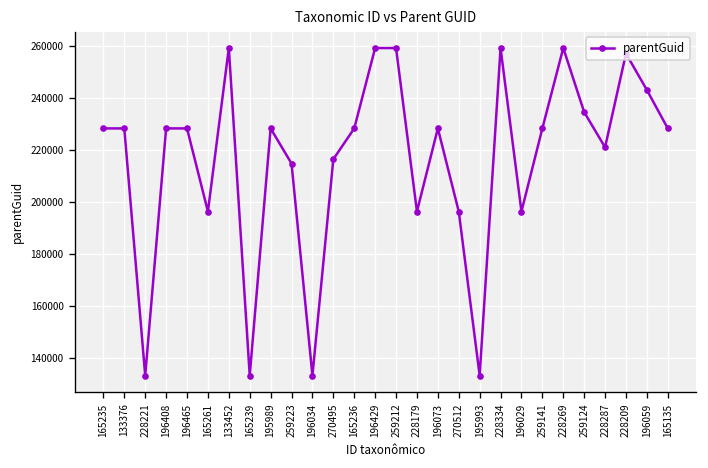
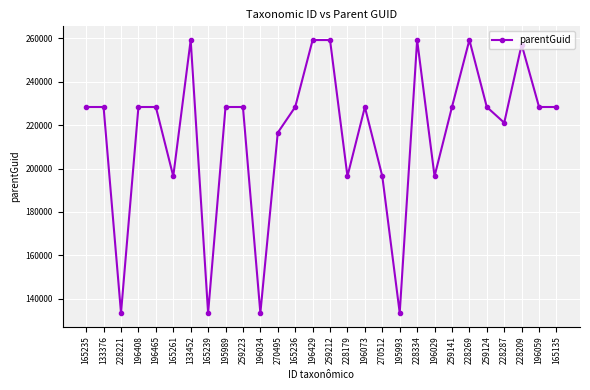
  {
    "165235": 228000,
    "133376": 228000,
    "228221": 133000,
    "196408": 228000,
    "196465": 228000,
    "165261": 196000,
    "133452": 259000,
    "165239": 133000,
    "195989": 228000,
-   "259223": 215000,
+   "259223": 228000,
    "196034": 133000,
    "270495": 217000,
    "165236": 228000,
    "196429": 259000,
    "259212": 259000,
    "228179": 196000,
    "196073": 228000,
    "270512": 196000,
    "195993": 133000,
    "228334": 259000,
    "196029": 196000,
    "259141": 228000,
    "228269": 259000,
-   "259124": 235000,
+   "259124": 228000,
    "228287": 221000,
-   "196059": 243000,
+   "196059": 228000,
    "165135": 228000
  }
